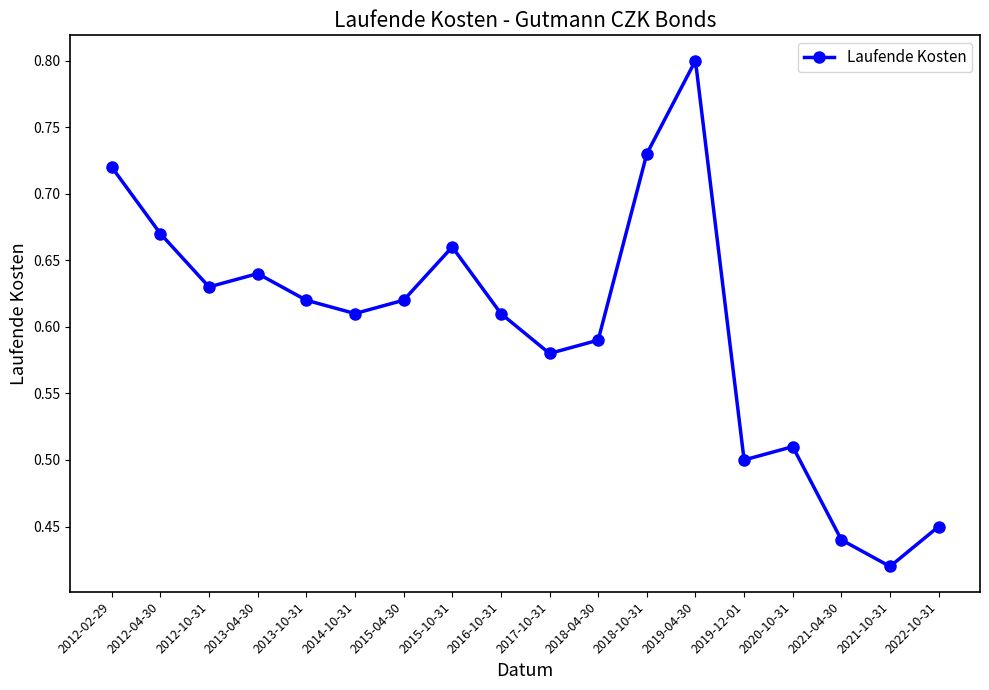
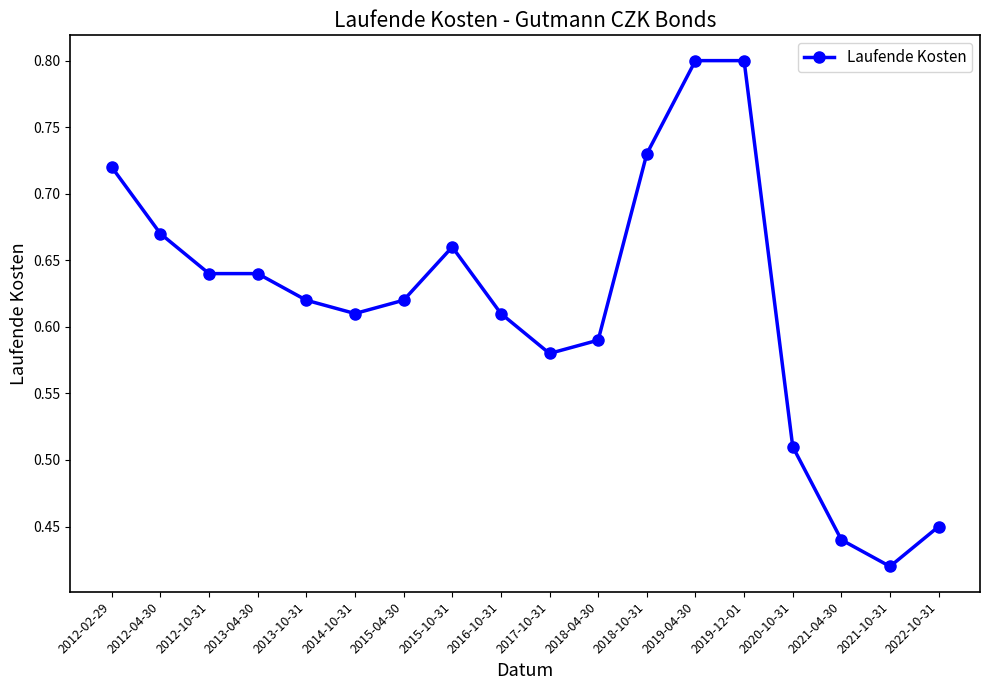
  {
    "2012-02-29": 0.72,
    "2012-04-30": 0.67,
-   "2012-10-31": 0.63,
+   "2012-10-31": 0.64,
    "2013-04-30": 0.64,
    "2013-10-31": 0.62,
    "2014-10-31": 0.61,
    "2015-04-30": 0.62,
    "2015-10-31": 0.66,
    "2016-10-31": 0.61,
    "2017-10-31": 0.58,
    "2018-04-30": 0.59,
    "2018-10-31": 0.73,
    "2019-04-30": 0.80,
-   "2019-12-01": 0.5,
+   "2019-12-01": 0.8,
    "2020-10-31": 0.51,
    "2021-04-30": 0.44,
    "2021-10-31": 0.42,
    "2022-10-31": 0.45
  }
